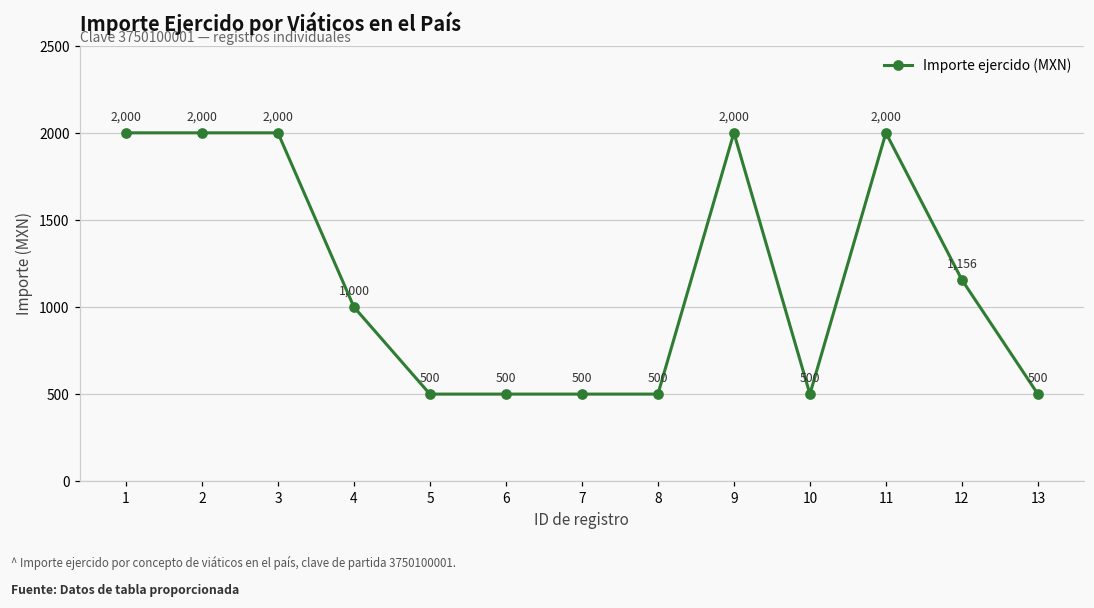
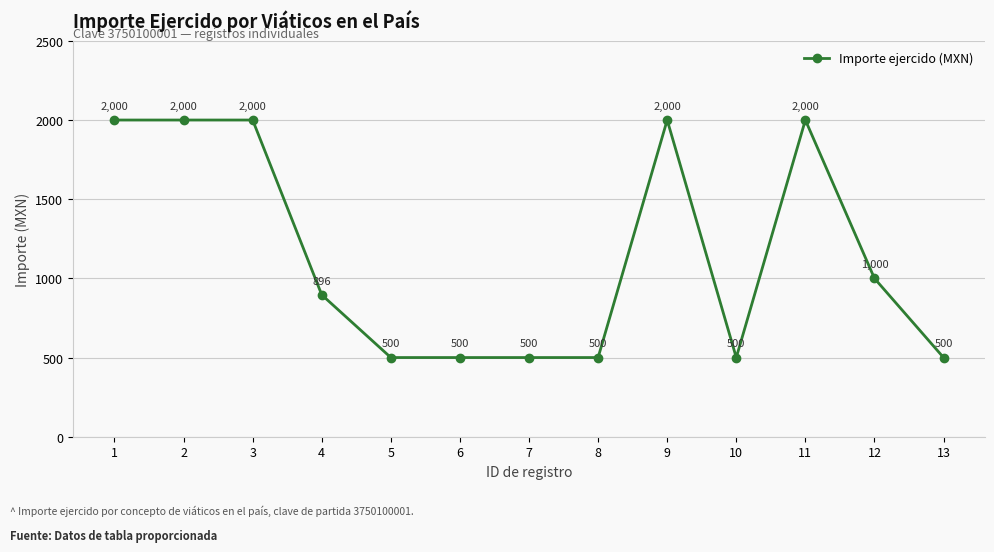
  {
    "1": "2,000",
    "2": "2,000",
    "3": "2,000",
-   "4": "1,000",
+   "4": "896",
    "5": "500",
    "6": "500",
    "7": "500",
    "8": "500",
    "9": "2,000",
    "10": "500",
    "11": "2,000",
-   "12": "1,156",
+   "12": "1,000",
    "13": "500"
  }
